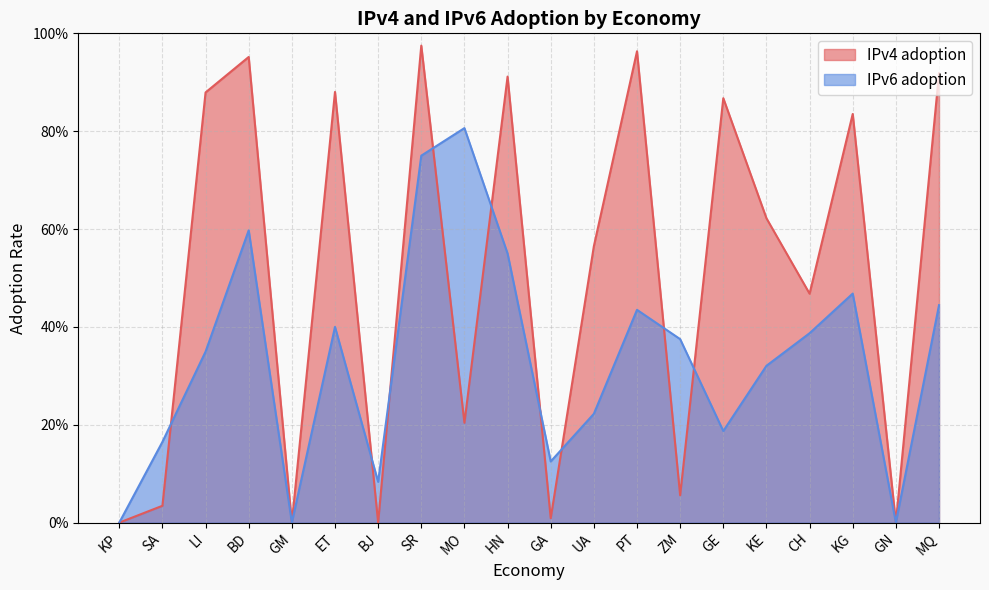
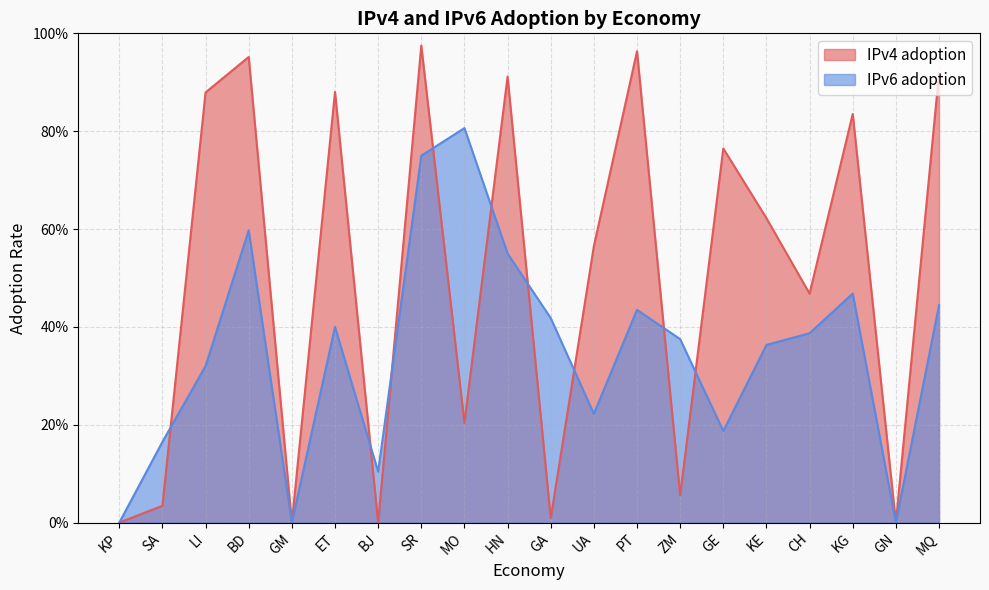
  {
    "IPv4 adoption": {
      "SA": "3%",
      "LI": "88%",
      "BD": "95%",
      "ET": "88%",
      "BJ": "0%",
      "SR": "97%",
      "MO": "20%",
      "HN": "91%",
      "GA": "1%",
      "UA": "56%",
      "PT": "96%",
      "ZM": "6%",
-     "GE": "87%",
+     "GE": "76%",
      "KE": "62%",
      "CH": "47%",
      "KG": "84%"
    },
    "IPv6 adoption": {
      "SA": "17%",
-     "LI": "35%",
+     "LI": "32%",
      "BD": "60%",
      "ET": "40%",
-     "BJ": "8%",
+     "BJ": "10%",
      "SR": "75%",
      "MO": "81%",
      "HN": "55%",
-     "GA": "13%",
+     "GA": "42%",
      "UA": "22%",
      "PT": "43%",
      "ZM": "38%",
      "GE": "19%",
-     "KE": "32%",
+     "KE": "36%",
      "CH": "39%",
      "KG": "47%",
      "MQ": "44%"
    }
  }
